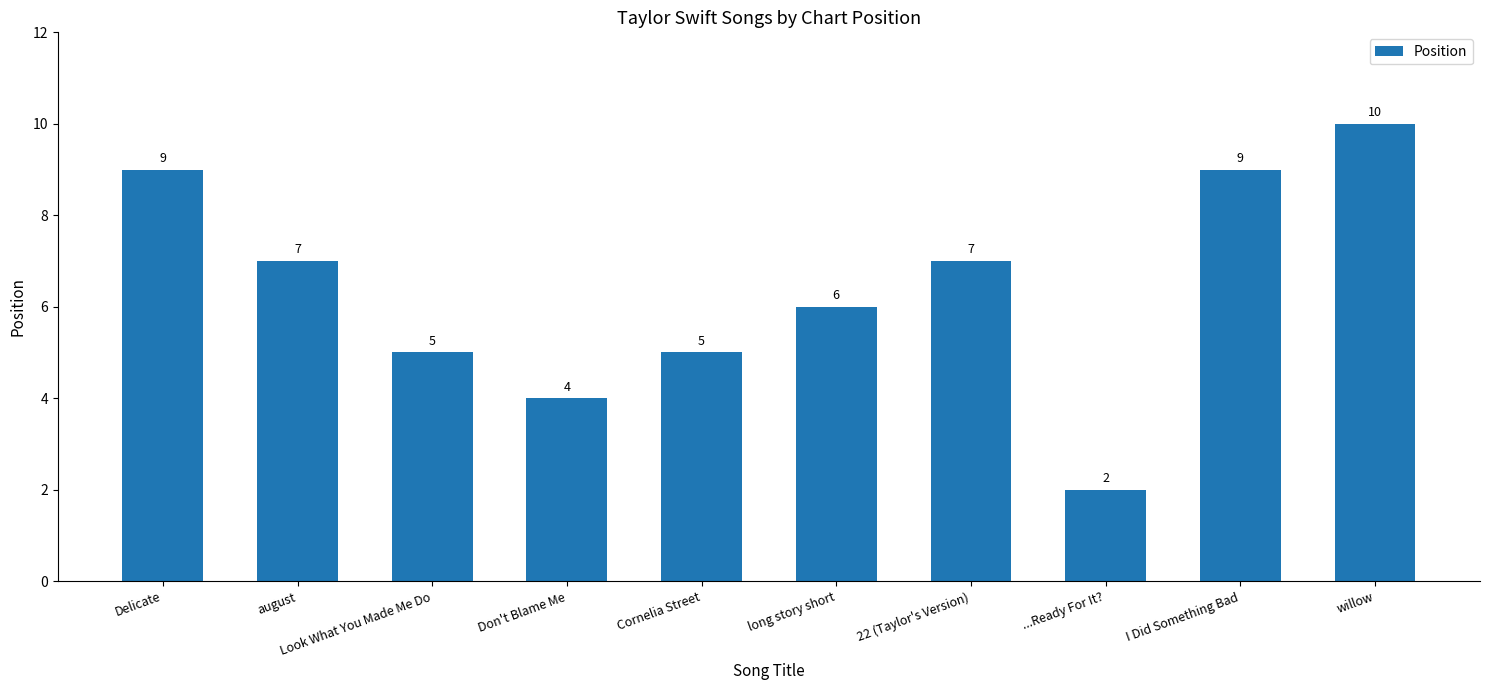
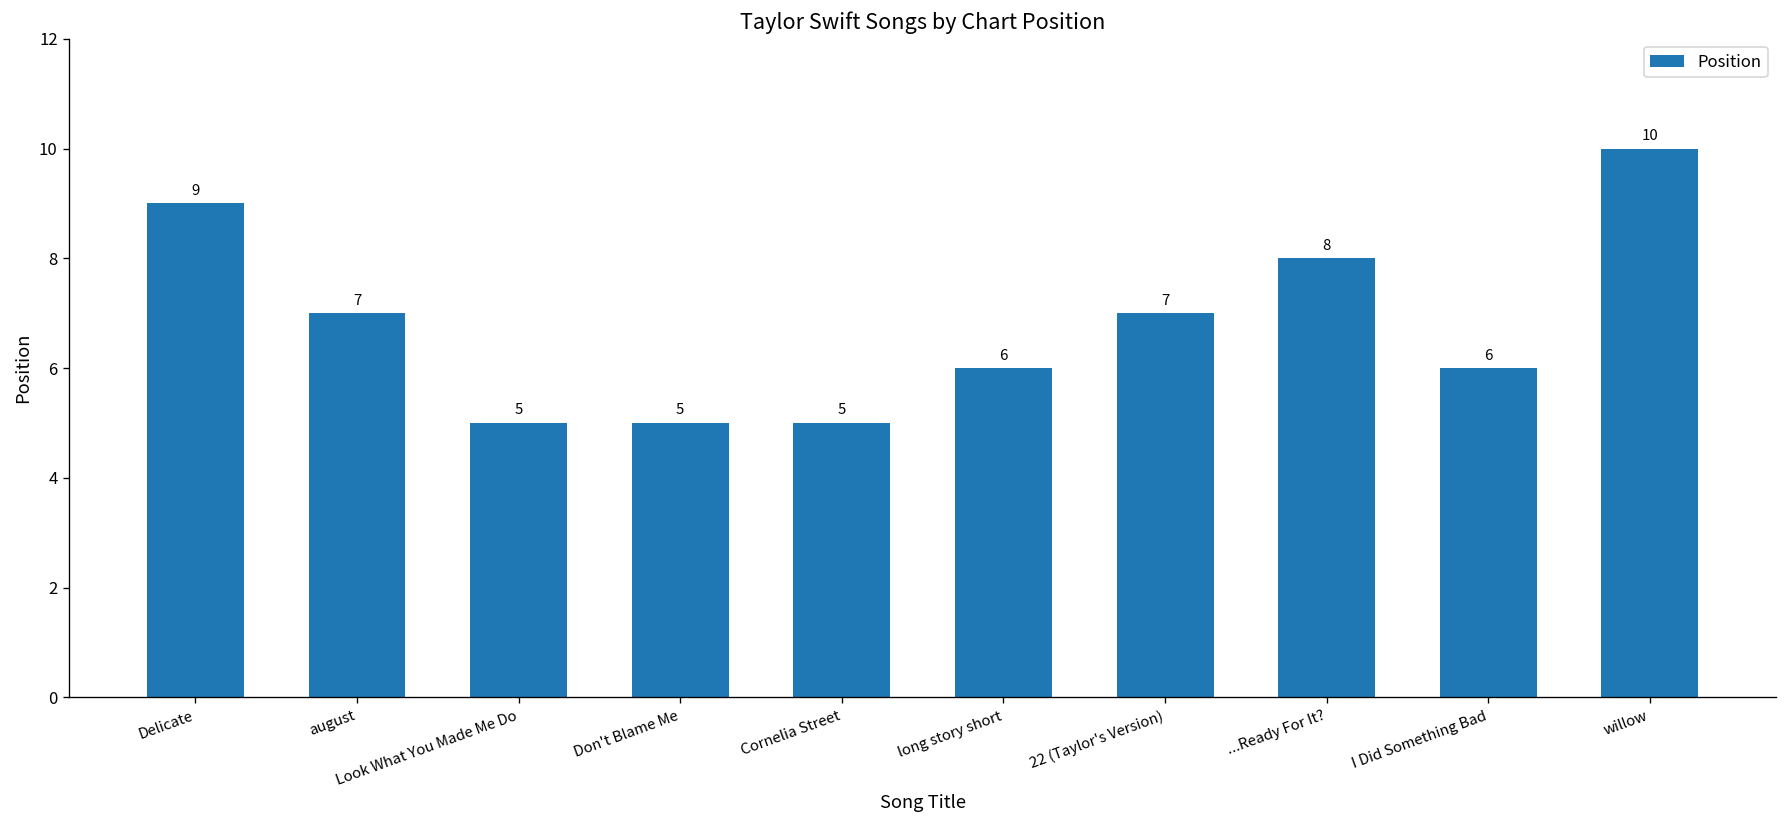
  {
    "Delicate": 9,
    "august": 7,
    "Look What You Made Me Do": 5,
-   "Don't Blame Me": 4,
+   "Don't Blame Me": 5,
    "Cornelia Street": 5,
    "long story short": 6,
    "22 (Taylor's Version)": 7,
-   "...Ready For It?": 2,
-   "I Did Something Bad": 9,
+   "...Ready For It?": 8,
+   "I Did Something Bad": 6,
    "willow": 10
  }
